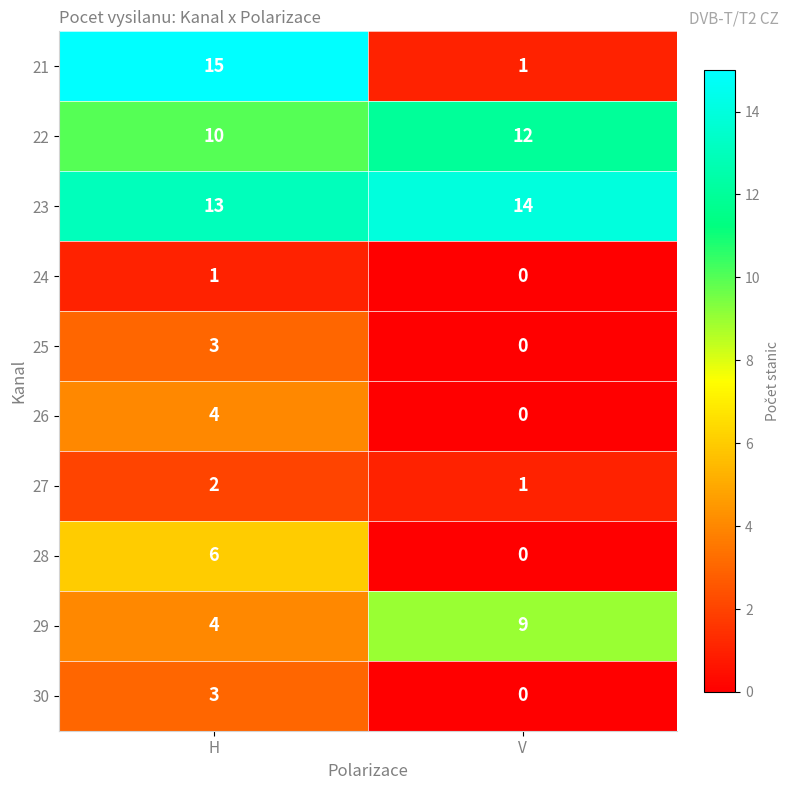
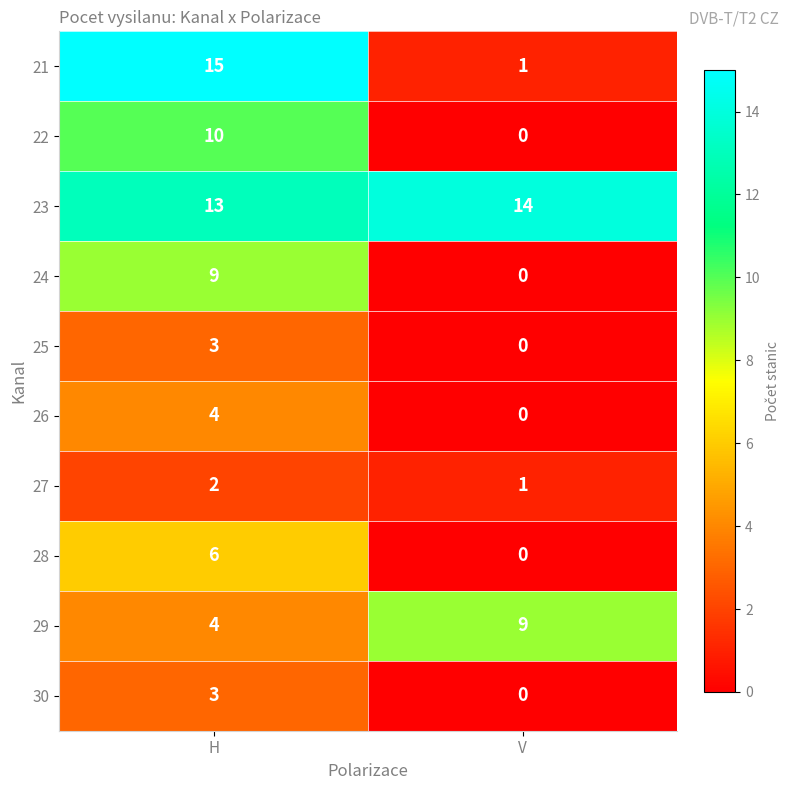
  {
    "21": {
      "H": 15,
      "V": 1
    },
    "22": {
      "H": 10,
-     "V": 12
+     "V": 0
    },
    "23": {
      "H": 13,
      "V": 14
    },
    "24": {
-     "H": 1,
+     "H": 9,
      "V": 0
    },
    "25": {
      "H": 3,
      "V": 0
    },
    "26": {
      "H": 4,
      "V": 0
    },
    "27": {
      "H": 2,
      "V": 1
    },
    "28": {
      "H": 6,
      "V": 0
    },
    "29": {
      "H": 4,
      "V": 9
    },
    "30": {
      "H": 3,
      "V": 0
    }
  }
